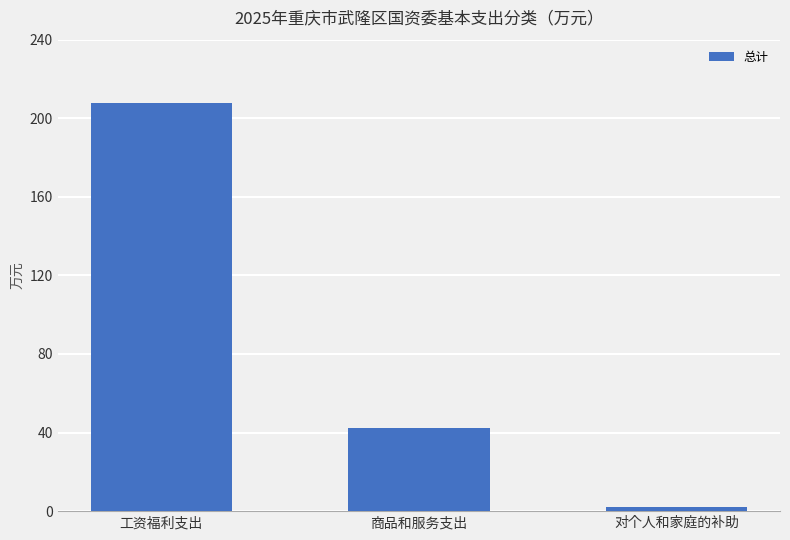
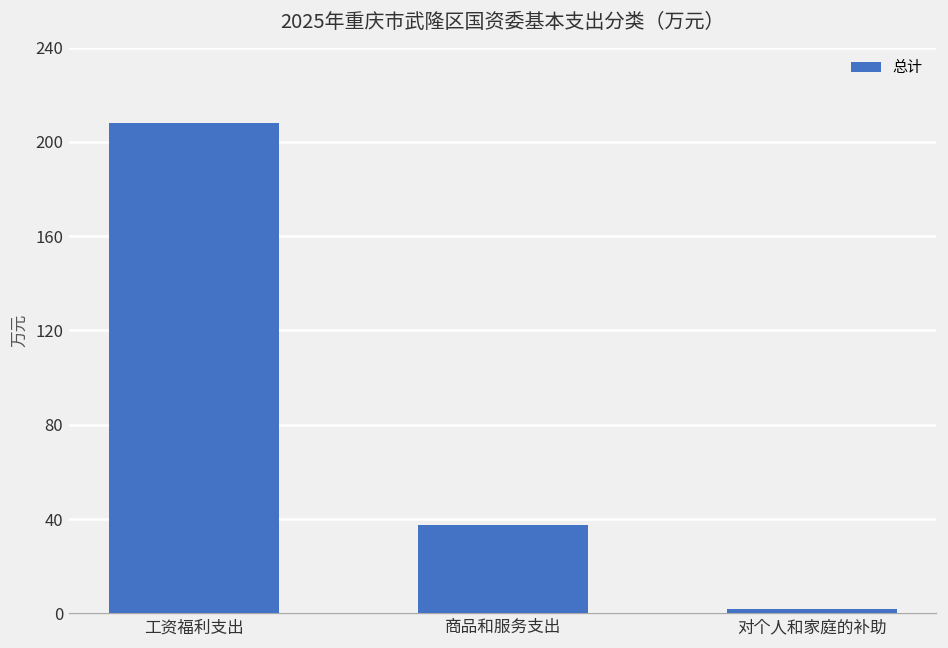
  {
    "工资福利支出": 208,
-   "商品和服务支出": 42,
+   "商品和服务支出": 37,
    "对个人和家庭的补助": 2
  }
